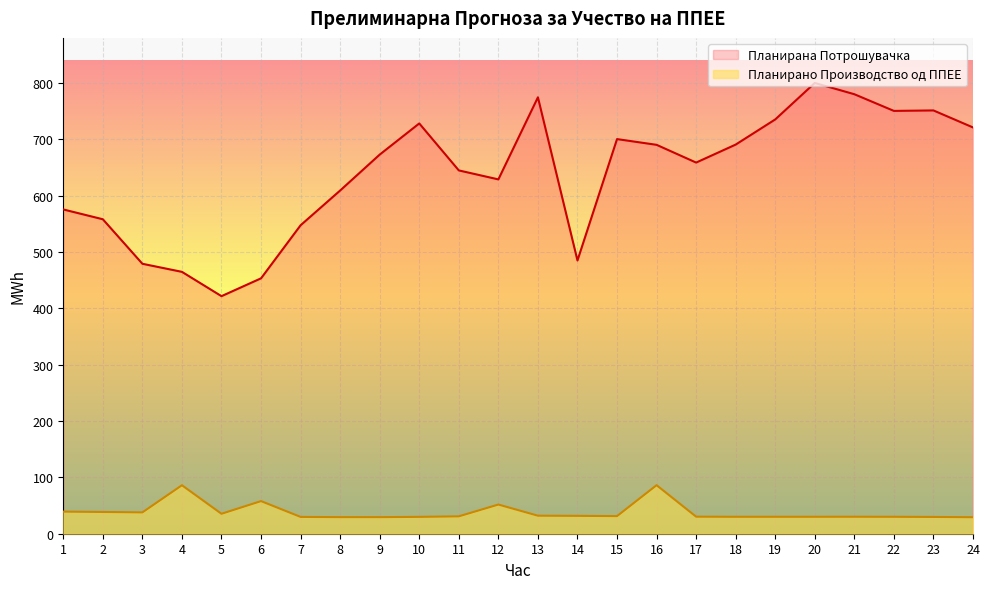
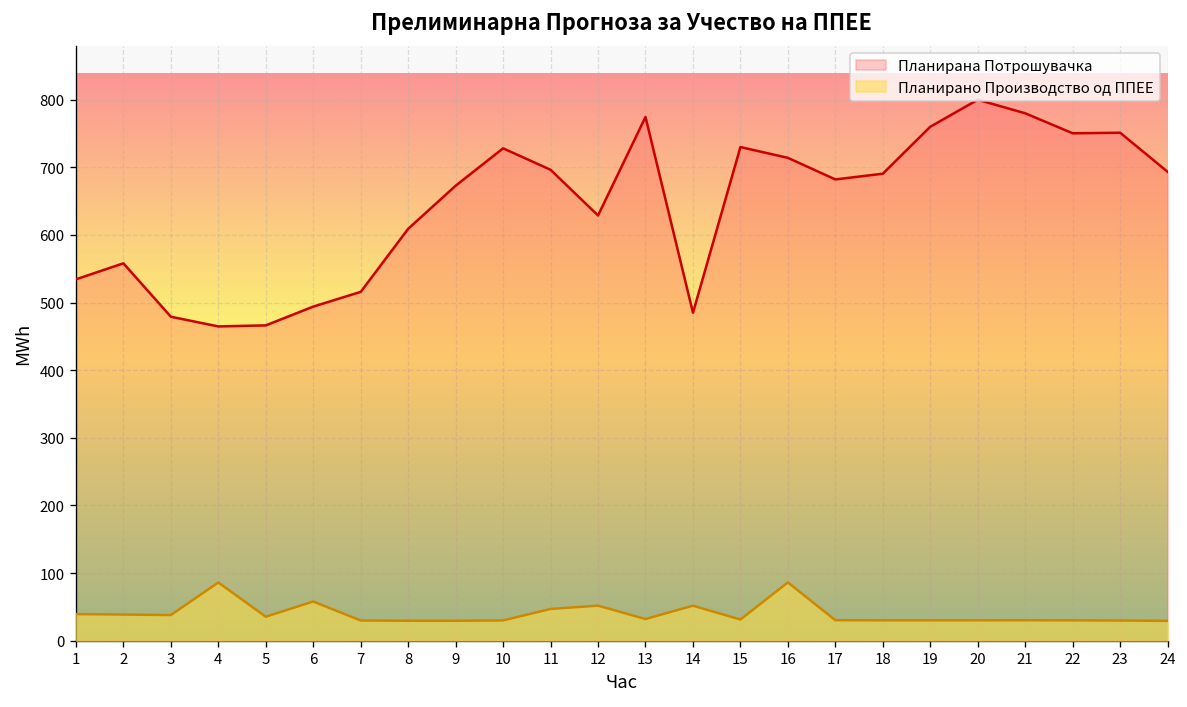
  {
    "Планирана Потрошувачка": {
-     "1": 580,
+     "1": 530,
      "2": 560,
      "3": 480,
      "4": 460,
-     "5": 420,
-     "6": 450,
-     "7": 550,
+     "5": 470,
+     "6": 490,
+     "7": 520,
      "8": 610,
      "9": 670,
      "10": 730,
-     "11": 640,
+     "11": 700,
      "12": 630,
      "13": 770,
      "14": 480,
-     "15": 700,
-     "16": 690,
-     "17": 660,
+     "15": 730,
+     "16": 710,
+     "17": 680,
      "18": 690,
-     "19": 740,
+     "19": 760,
      "21": 780,
      "22": 750,
      "23": 750,
-     "24": 720
+     "24": 690
    },
    "Планирано Производство од ППЕЕ": {
      "1": 40,
      "2": 40,
      "3": 40,
      "4": 90,
      "5": 40,
      "6": 60,
      "7": 30,
      "8": 30,
      "9": 30,
      "10": 30,
-     "11": 30,
+     "11": 50,
      "12": 50,
      "13": 30,
-     "14": 30,
+     "14": 50,
      "15": 30,
      "16": 90,
      "17": 30,
      "18": 30,
      "19": 30,
      "20": 30,
      "21": 30,
      "22": 30,
      "23": 30,
      "24": 30
    }
  }
